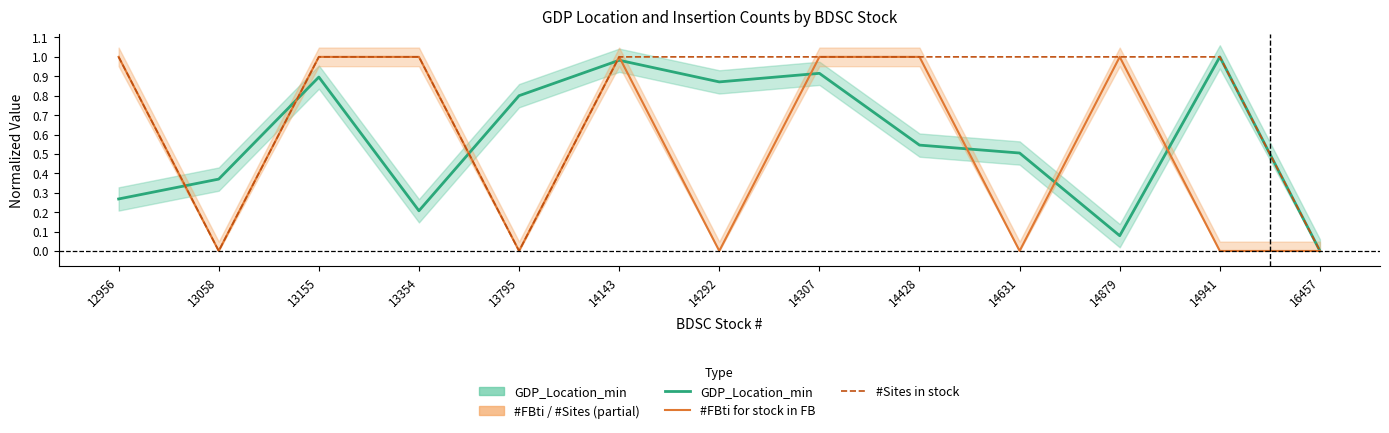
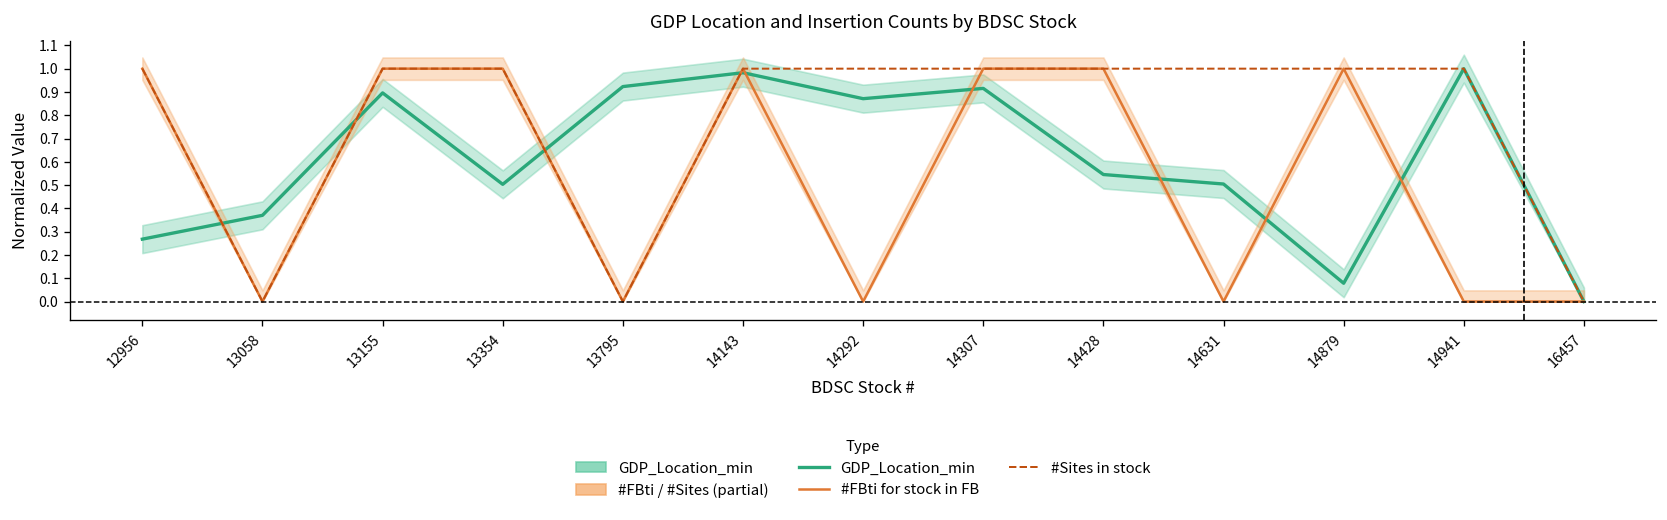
  {
    "GDP_Location_min": {
      "12956": 0.27,
      "13058": 0.37,
      "13155": 0.90,
-     "13354": 0.21,
-     "13795": 0.80,
+     "13354": 0.50,
+     "13795": 0.92,
      "14143": 0.98,
      "14292": 0.87,
      "14307": 0.92,
      "14428": 0.55,
      "14631": 0.50,
      "14879": 0.08
    },
    "#FBti for stock in FB": {
      "14292": 0.00,
      "14631": 0.00,
      "14941": 0.00
    },
    "#Sites in stock": {
      "14292": 1.00,
      "14631": 1.00
    }
  }
